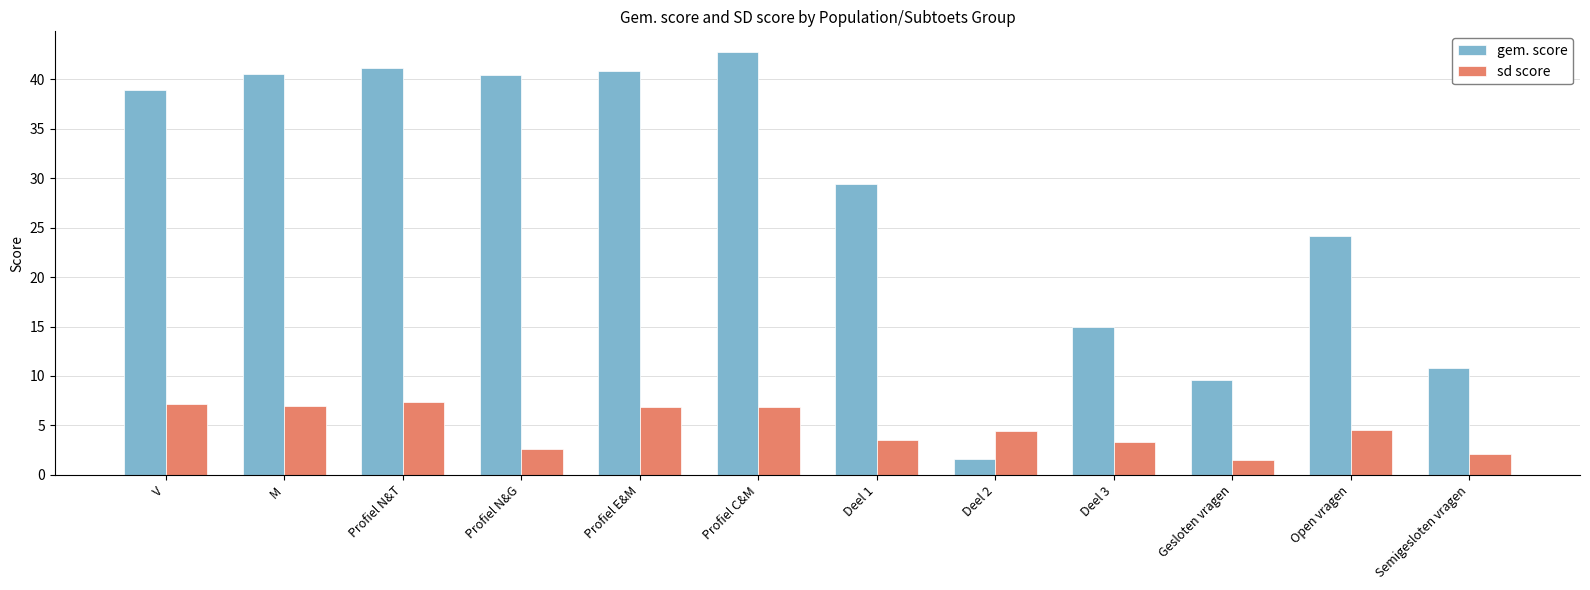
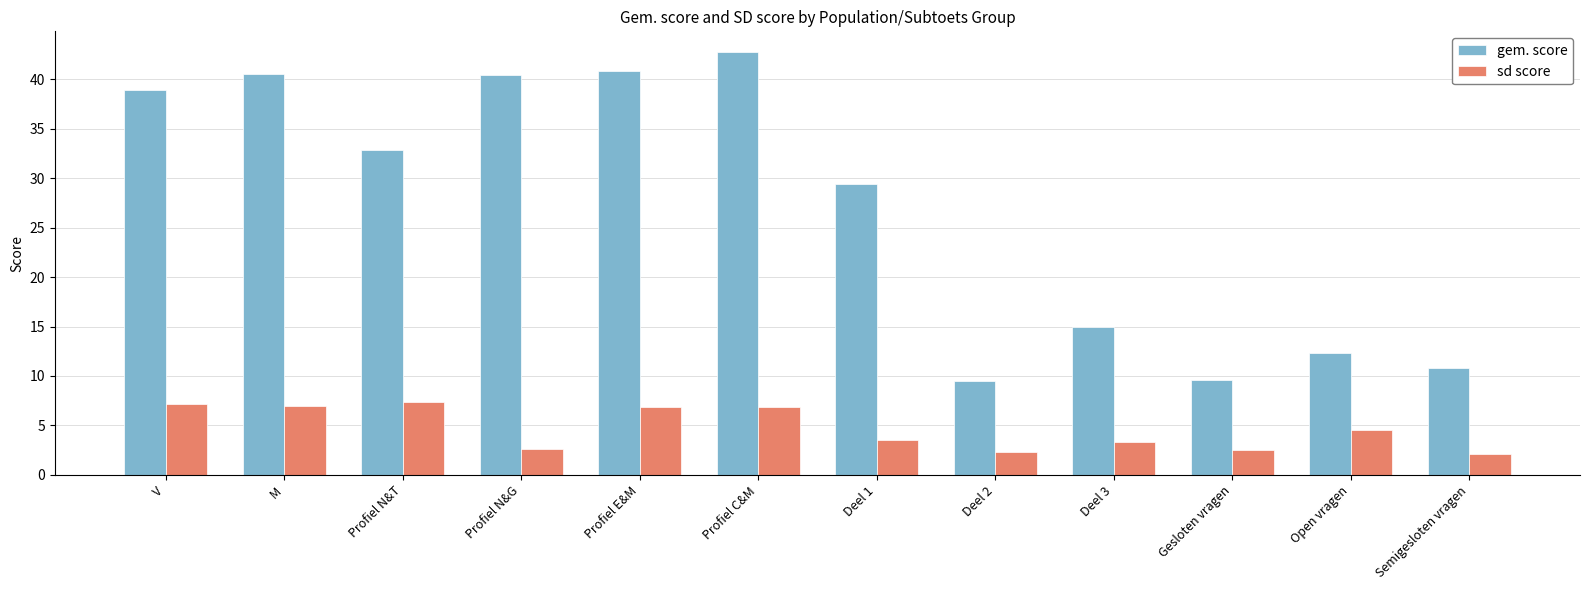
  {
    "gem. score": {
      "V": 39,
      "M": 41,
-     "Profiel N&T": 41,
+     "Profiel N&T": 33,
      "Profiel N&G": 40,
      "Profiel E&M": 41,
      "Profiel C&M": 43,
      "Deel 1": 29,
-     "Deel 2": 2,
+     "Deel 2": 10,
      "Deel 3": 15,
      "Gesloten vragen": 10,
-     "Open vragen": 24,
+     "Open vragen": 12,
      "Semigesloten vragen": 11
    },
    "sd score": {
      "V": 7,
      "M": 7,
      "Profiel N&T": 7,
      "Profiel N&G": 3,
      "Profiel E&M": 7,
      "Profiel C&M": 7,
      "Deel 1": 4,
-     "Deel 2": 4,
+     "Deel 2": 2,
      "Deel 3": 3,
-     "Gesloten vragen": 2,
+     "Gesloten vragen": 3,
      "Open vragen": 5,
      "Semigesloten vragen": 2
    }
  }
